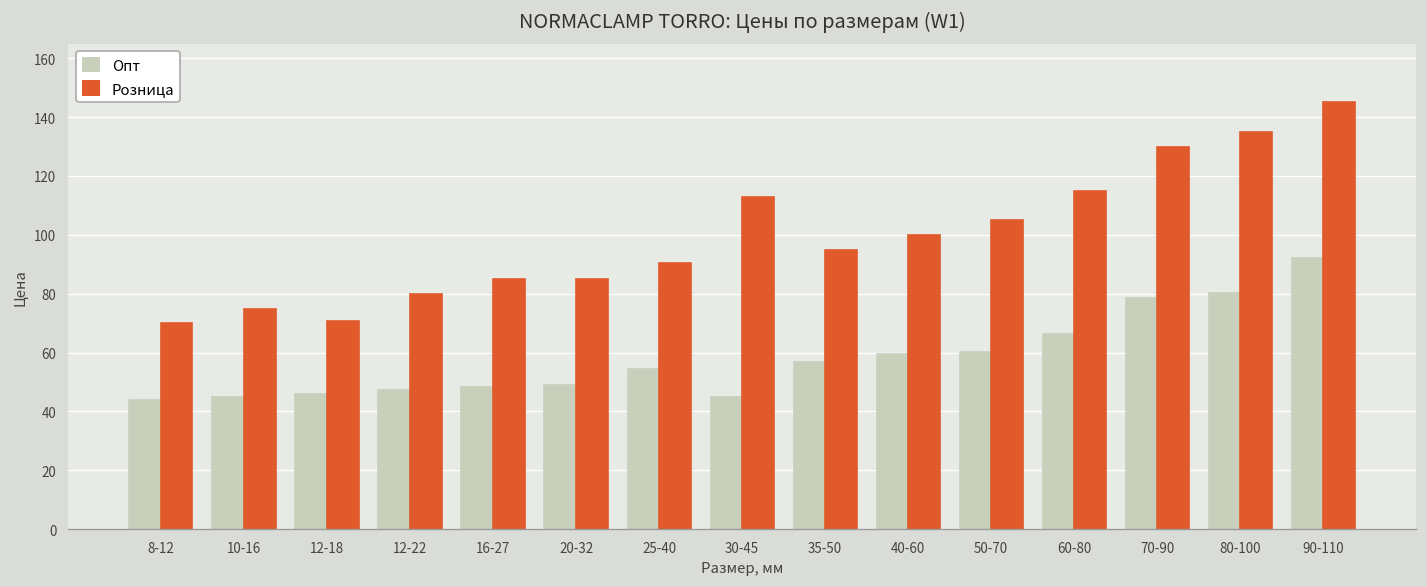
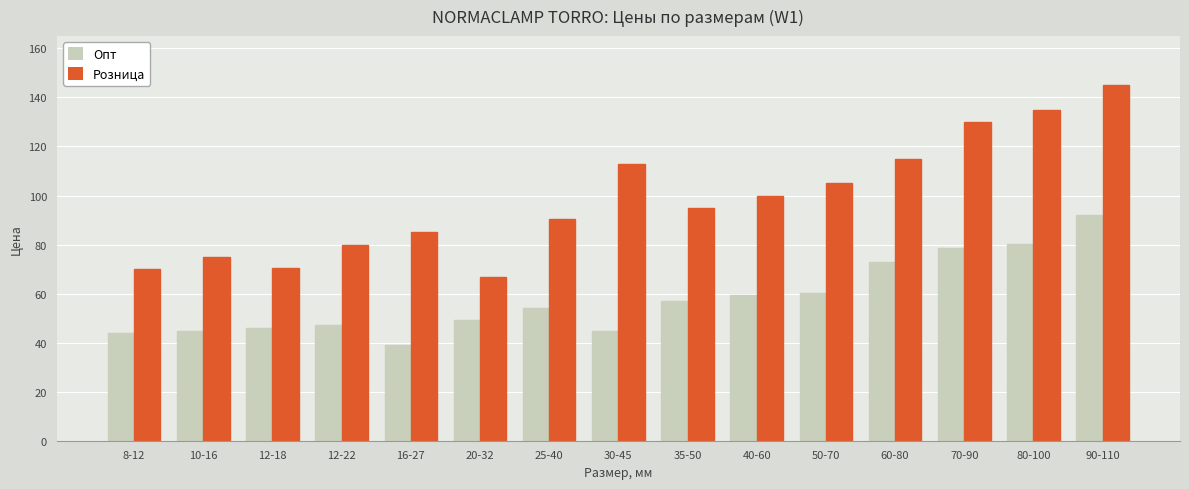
  {
    "Опт": {
      "8-12": 44,
      "10-16": 45,
      "12-18": 46,
      "12-22": 47,
-     "16-27": 48,
+     "16-27": 39,
      "20-32": 49,
      "25-40": 54,
      "30-45": 45,
      "35-50": 57,
      "40-60": 59,
      "50-70": 60,
-     "60-80": 66,
+     "60-80": 73,
      "70-90": 78,
      "80-100": 80,
      "90-110": 92
    },
    "Розница": {
      "8-12": 70,
      "10-16": 75,
      "12-18": 71,
      "12-22": 80,
      "16-27": 85,
-     "20-32": 85,
+     "20-32": 67,
      "25-40": 90,
      "30-45": 113,
      "35-50": 95,
      "40-60": 100,
      "50-70": 105,
      "60-80": 115,
      "70-90": 130,
      "80-100": 135,
      "90-110": 145
    }
  }
